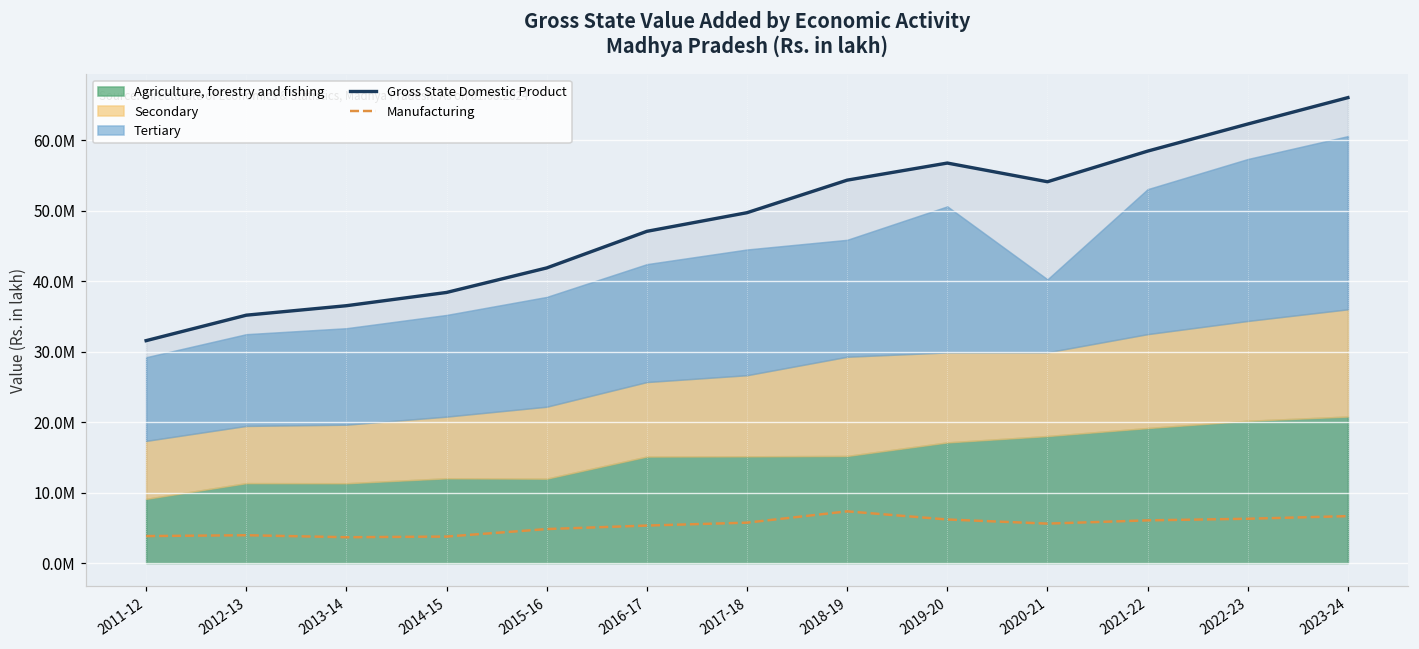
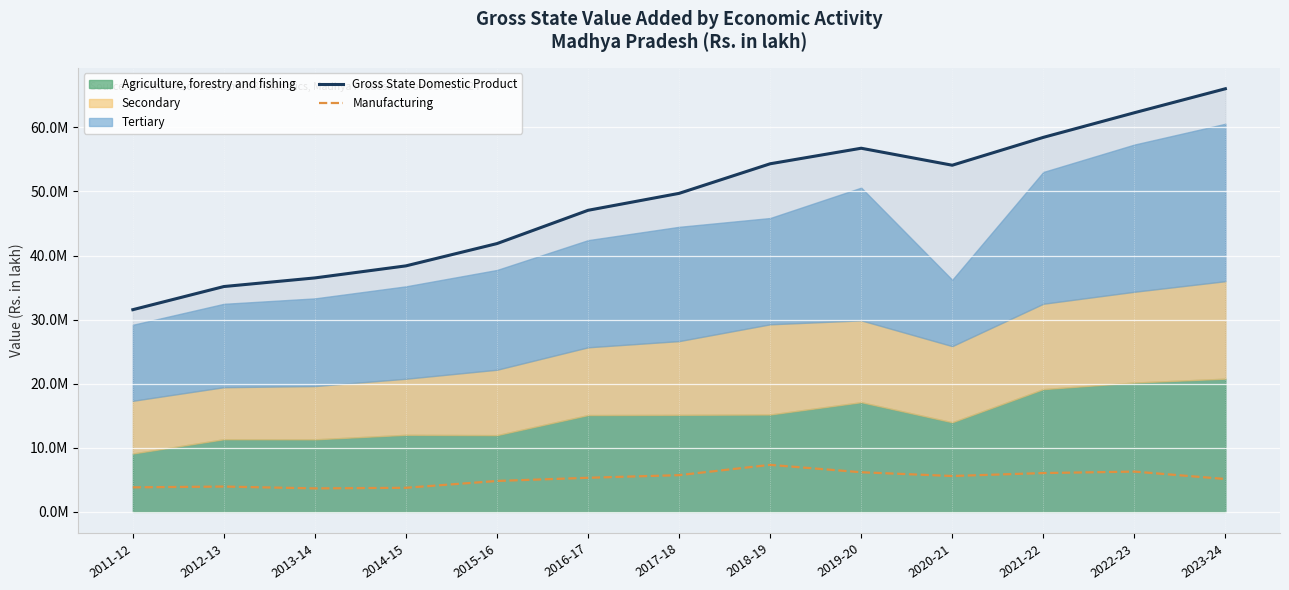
  {
    "Gross State Domestic Product": {
      "2011-12": 32000000,
      "2012-13": 35000000,
      "2013-14": 37000000,
      "2014-15": 38000000,
      "2015-16": 42000000,
      "2016-17": 47000000,
      "2017-18": 50000000,
      "2018-19": 54000000,
      "2019-20": 57000000,
      "2020-21": 54000000,
      "2021-22": 58000000,
      "2022-23": 62000000,
      "2023-24": 66000000
    },
    "Agriculture, forestry and fishing": {
      "2011-12": 9000000,
      "2012-13": 11000000,
      "2013-14": 11000000,
      "2014-15": 12000000,
      "2015-16": 12000000,
      "2016-17": 15000000,
      "2017-18": 15000000,
      "2018-19": 15000000,
      "2019-20": 17000000,
-     "2020-21": 18000000,
+     "2020-21": 14000000,
      "2021-22": 19000000,
      "2022-23": 20000000,
      "2023-24": 21000000
    },
    "Manufacturing": {
      "2011-12": 4000000,
      "2012-13": 4000000,
      "2013-14": 4000000,
      "2014-15": 4000000,
      "2015-16": 5000000,
      "2016-17": 5000000,
      "2017-18": 6000000,
      "2018-19": 7000000,
      "2019-20": 6000000,
      "2020-21": 6000000,
      "2021-22": 6000000,
      "2022-23": 6000000,
-     "2023-24": 7000000
+     "2023-24": 5000000
    },
    "Secondary": {
      "2011-12": 8000000,
      "2012-13": 8000000,
      "2013-14": 8000000,
      "2014-15": 9000000,
      "2015-16": 10000000,
      "2016-17": 11000000,
      "2017-18": 12000000,
      "2018-19": 14000000,
      "2019-20": 13000000,
      "2020-21": 12000000,
      "2021-22": 13000000,
      "2022-23": 14000000,
      "2023-24": 15000000
    },
    "Tertiary": {
      "2011-12": 12000000,
      "2012-13": 13000000,
      "2013-14": 14000000,
      "2014-15": 14000000,
      "2015-16": 16000000,
      "2016-17": 17000000,
      "2017-18": 18000000,
      "2018-19": 17000000,
      "2019-20": 21000000,
      "2020-21": 10000000,
      "2021-22": 21000000,
      "2022-23": 23000000,
      "2023-24": 25000000
    }
  }
